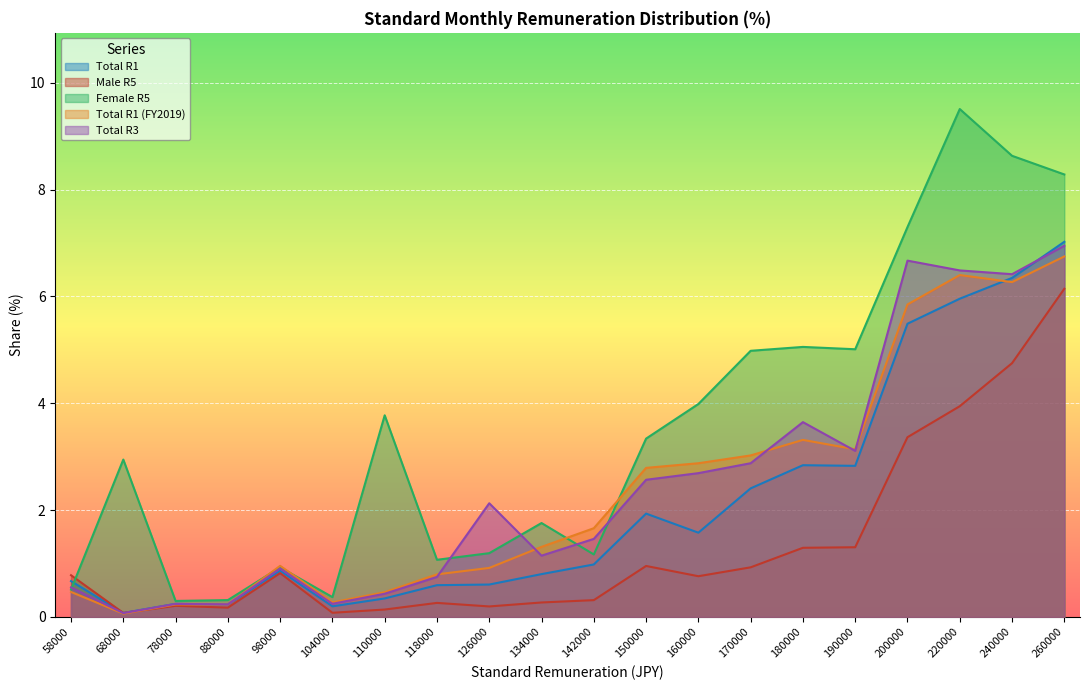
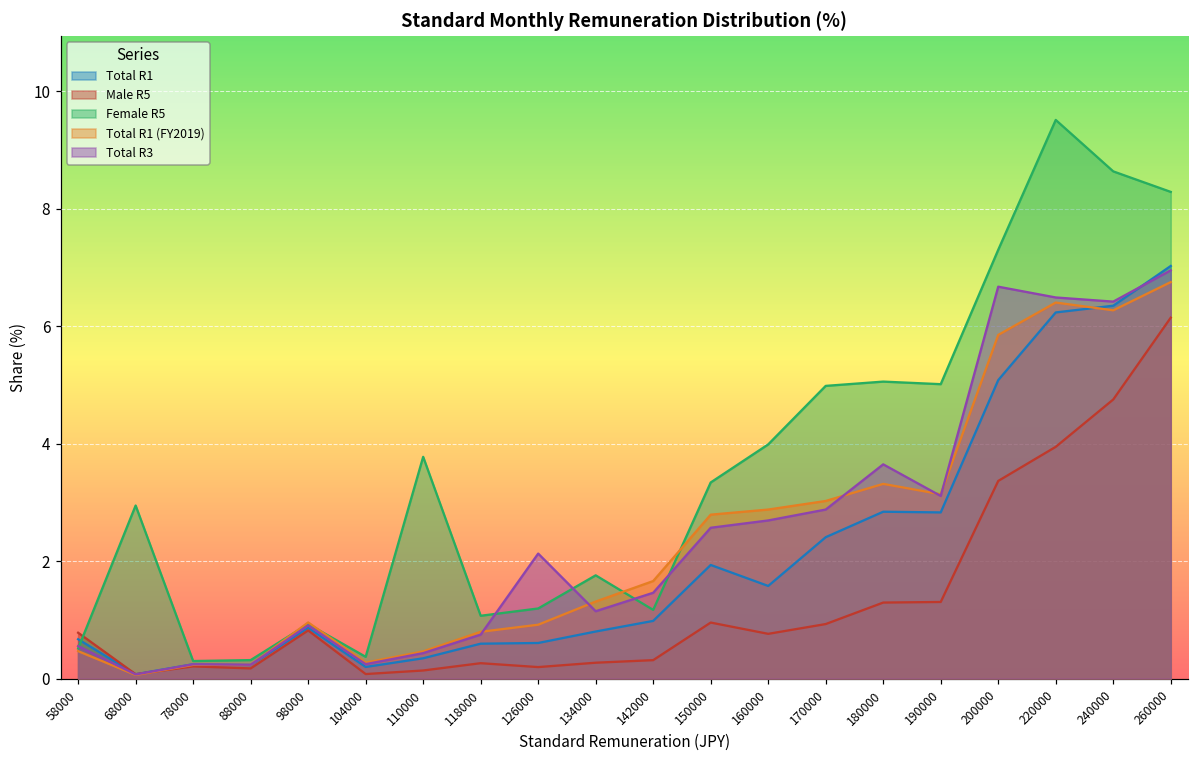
  {
    "Total R1": {
      "58000": 0.7,
      "110000": 0.3,
      "118000": 0.6,
      "126000": 0.6,
      "134000": 0.8,
      "142000": 1.0,
      "150000": 1.9,
      "160000": 1.6,
      "170000": 2.4,
      "180000": 2.8,
      "190000": 2.8,
-     "200000": 5.5,
-     "220000": 6.0,
+     "200000": 5.1,
+     "220000": 6.2,
      "240000": 6.3,
      "260000": 7.0
    },
    "Female R5": {
      "68000": 2.9,
      "78000": 0.3,
      "88000": 0.3,
      "104000": 0.4,
      "110000": 3.8,
      "118000": 1.1,
      "126000": 1.2,
      "134000": 1.8,
      "142000": 1.2,
      "150000": 3.3,
      "160000": 4.0,
      "170000": 5.0,
      "180000": 5.1,
      "190000": 5.0,
      "200000": 7.3,
      "220000": 9.5,
      "240000": 8.6,
      "260000": 8.3
    },
    "Total R3": {
      "126000": 2.1,
      "134000": 1.1,
      "142000": 1.5,
      "150000": 2.6,
      "160000": 2.7,
      "170000": 2.9,
      "180000": 3.6,
      "200000": 6.7,
      "220000": 6.5,
      "240000": 6.4,
      "260000": 7.0
    }
  }
